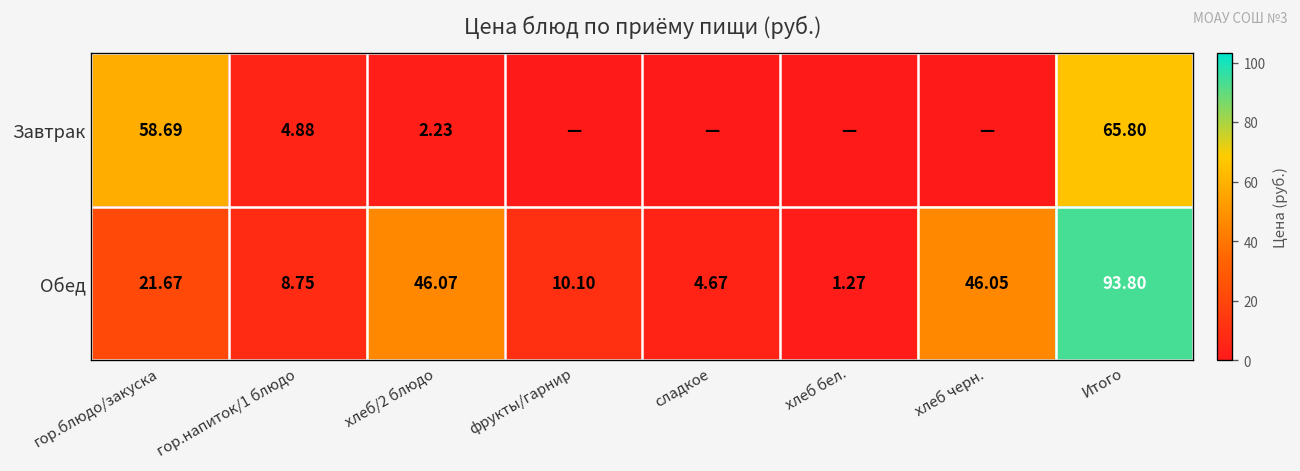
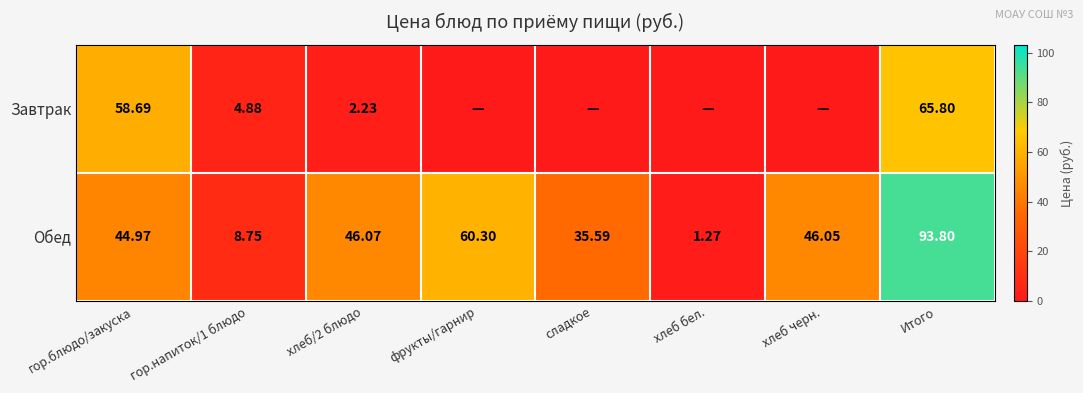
  {
    "Завтрак": {
      "гор.блюдо/закуска": 58.69,
      "гор.напиток/1 блюдо": 4.88,
      "хлеб/2 блюдо": 2.23,
      "Итого": 65.80
    },
    "Обед": {
-     "гор.блюдо/закуска": 21.67,
+     "гор.блюдо/закуска": 44.97,
      "гор.напиток/1 блюдо": 8.75,
      "хлеб/2 блюдо": 46.07,
-     "фрукты/гарнир": 10.10,
-     "сладкое": 4.67,
+     "фрукты/гарнир": 60.30,
+     "сладкое": 35.59,
      "хлеб бел.": 1.27,
      "хлеб черн.": 46.05,
      "Итого": 93.80
    }
  }
